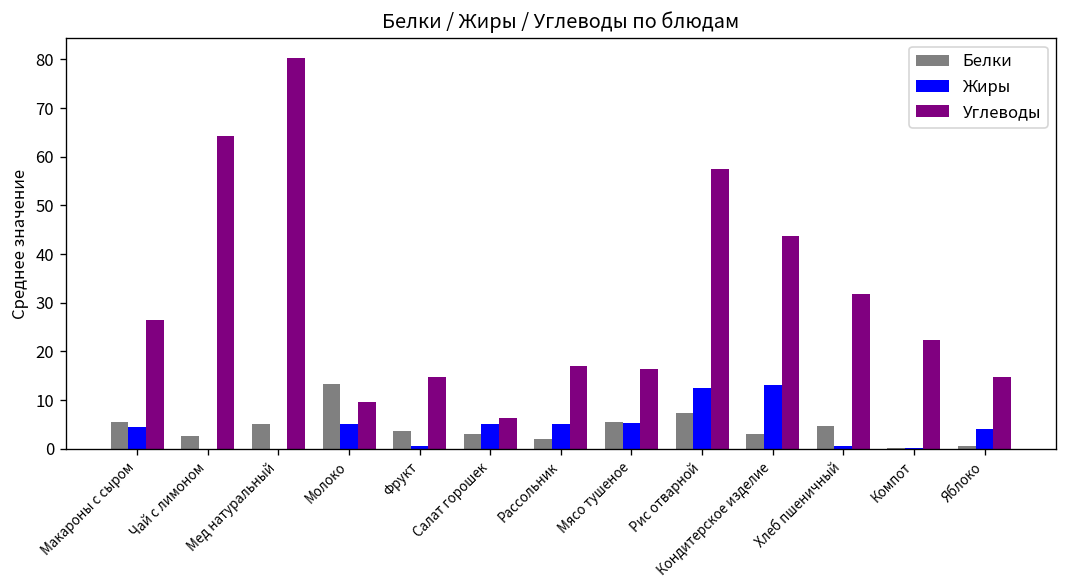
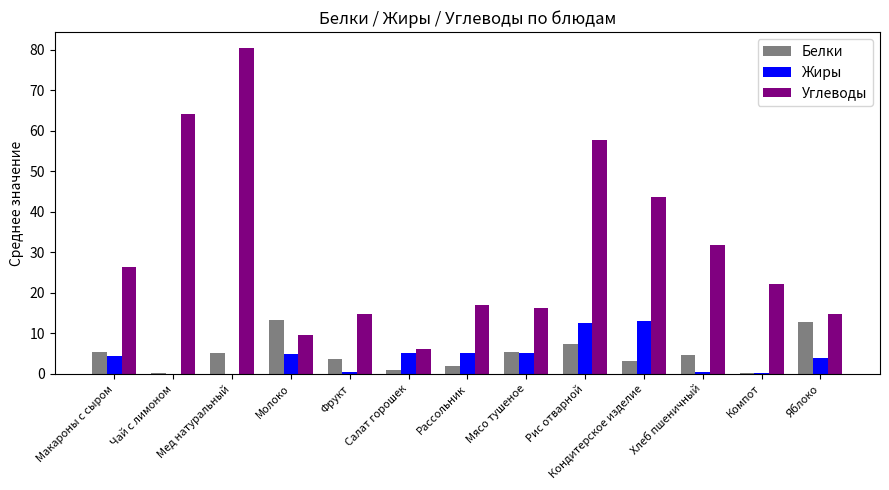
  {
    "Белки": {
      "Макароны с сыром": 6,
-     "Чай с лимоном": 3,
+     "Чай с лимоном": 0,
      "Мед натуральный": 5,
      "Молоко": 13,
      "Фрукт": 4,
-     "Салат горошек": 3,
+     "Салат горошек": 1,
      "Рассольник": 2,
      "Мясо тушеное": 5,
      "Рис отварной": 7,
      "Кондитерское изделие": 3,
      "Хлеб пшеничный": 5,
-     "Яблоко": 1
+     "Яблоко": 13
    },
    "Жиры": {
      "Макароны с сыром": 5,
      "Чай с лимоном": 0,
      "Мед натуральный": 0,
      "Молоко": 5,
      "Салат горошек": 5,
      "Рассольник": 5,
      "Мясо тушеное": 5,
      "Рис отварной": 13,
      "Кондитерское изделие": 13,
      "Яблоко": 4
    },
    "Углеводы": {
      "Макароны с сыром": 26,
      "Чай с лимоном": 64,
      "Мед натуральный": 80,
      "Молоко": 10,
      "Фрукт": 15,
      "Салат горошек": 6,
      "Рассольник": 17,
      "Мясо тушеное": 16,
      "Рис отварной": 58,
      "Кондитерское изделие": 44,
      "Хлеб пшеничный": 32,
      "Компот": 22,
      "Яблоко": 15
    }
  }
